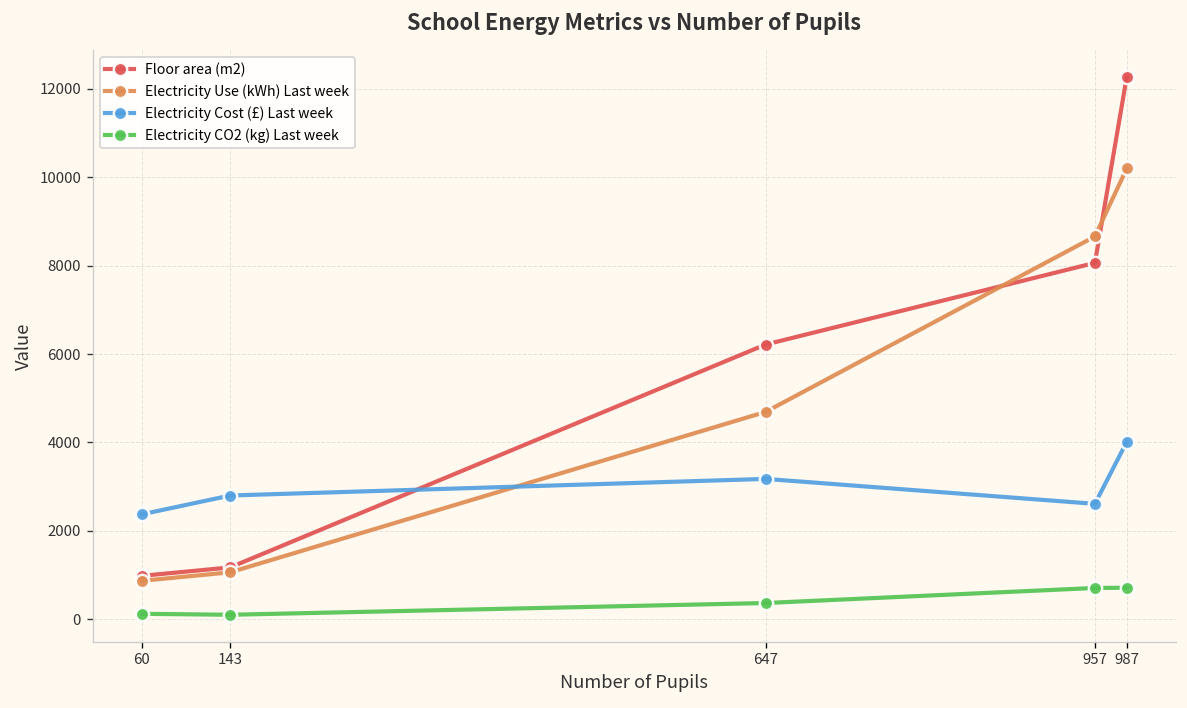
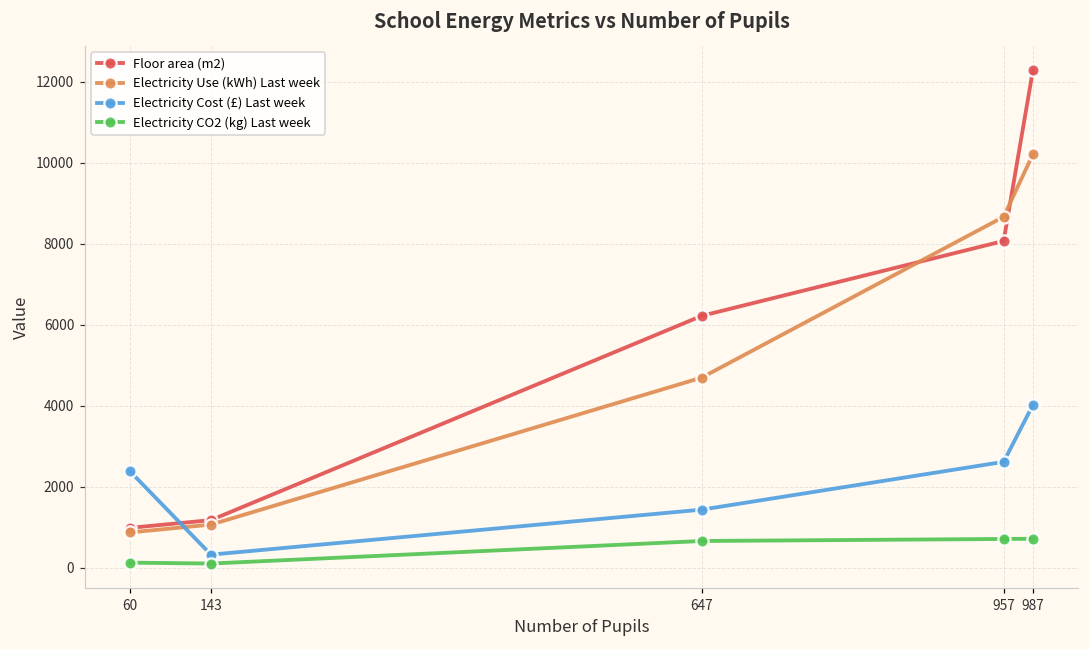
  {
    "Electricity Cost (£) Last week": {
      "60": 2400,
-     "143": 2800,
-     "647": 3200,
+     "143": 300,
+     "647": 1400,
      "957": 2600,
      "987": 4000
    },
    "Electricity CO2 (kg) Last week": {
      "60": 100,
      "143": 100,
-     "647": 400,
+     "647": 700,
      "957": 700,
      "987": 700
    }
  }
